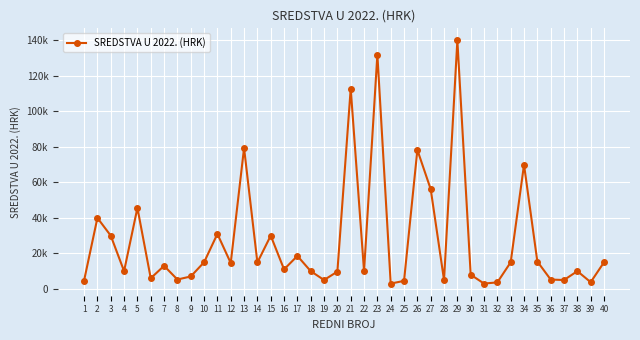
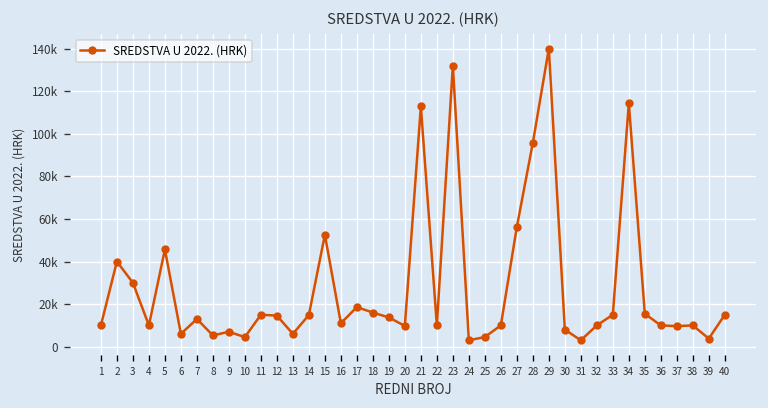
  {
-   "1": 5000,
+   "1": 10000,
    "2": 40000,
    "3": 30000,
    "4": 10000,
    "5": 46000,
    "6": 6000,
    "7": 13000,
    "8": 5000,
    "9": 7000,
-   "10": 15000,
-   "11": 31000,
+   "10": 4000,
+   "11": 15000,
    "12": 15000,
-   "13": 79000,
+   "13": 6000,
    "14": 15000,
-   "15": 30000,
+   "15": 53000,
    "16": 11000,
    "17": 19000,
-   "18": 10000,
-   "19": 5000,
+   "18": 16000,
+   "19": 14000,
    "20": 10000,
    "21": 113000,
    "22": 10000,
    "23": 132000,
    "24": 3000,
    "25": 5000,
-   "26": 78000,
+   "26": 10000,
    "27": 56000,
-   "28": 5000,
+   "28": 96000,
    "29": 140000,
    "30": 8000,
    "31": 3000,
-   "32": 4000,
+   "32": 10000,
    "33": 15000,
-   "34": 70000,
+   "34": 114000,
    "35": 15000,
-   "36": 5000,
-   "37": 5000,
+   "36": 10000,
+   "37": 10000,
    "38": 10000,
    "39": 4000,
    "40": 15000
  }
